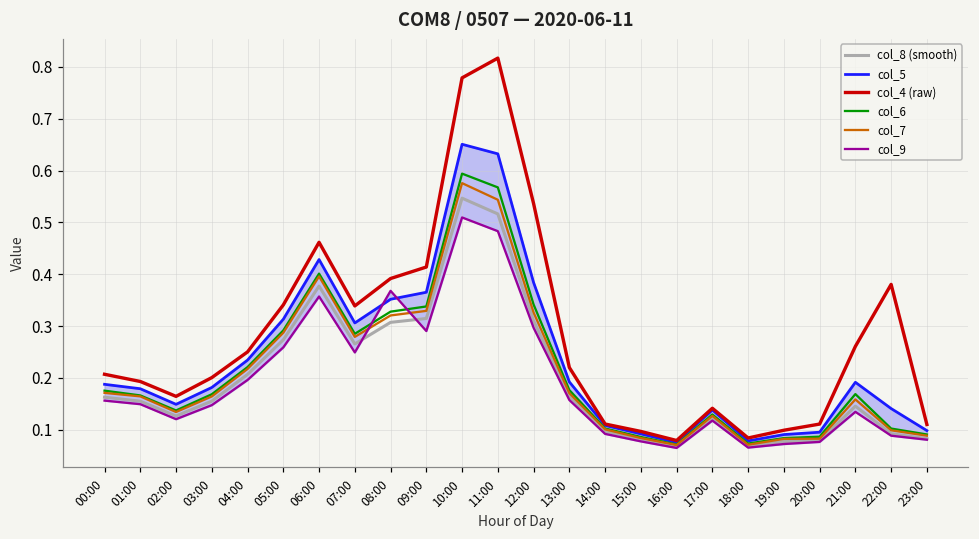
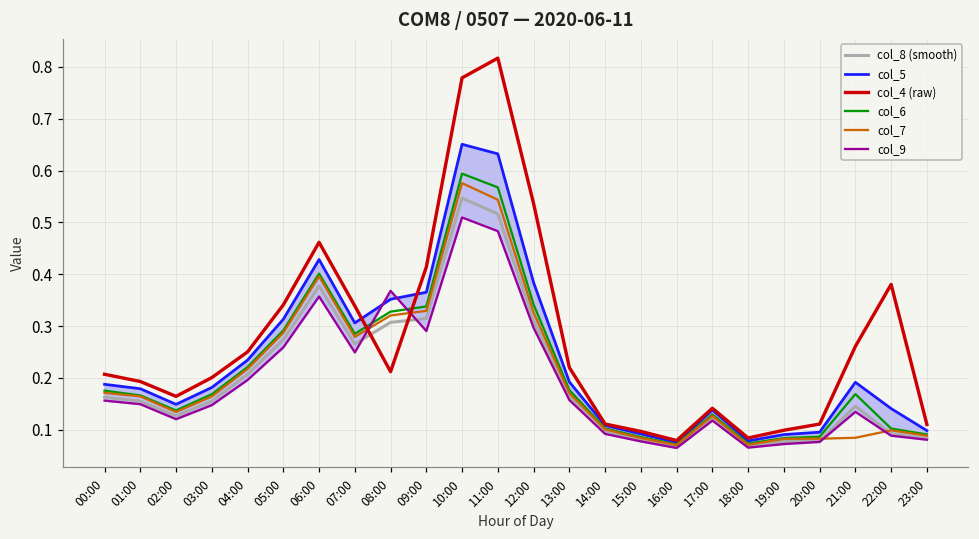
  {
    "col_8 (smooth)": {
      "00:00": 0.16,
      "01:00": 0.15,
      "02:00": 0.13,
      "03:00": 0.16,
      "04:00": 0.21,
      "05:00": 0.27,
      "06:00": 0.38,
      "07:00": 0.27,
      "08:00": 0.31,
      "09:00": 0.31,
      "10:00": 0.55,
      "11:00": 0.52,
      "12:00": 0.31,
      "13:00": 0.16,
      "21:00": 0.15
    },
    "col_4 (raw)": {
      "00:00": 0.21,
      "01:00": 0.19,
      "02:00": 0.16,
      "03:00": 0.20,
      "04:00": 0.25,
      "05:00": 0.34,
      "06:00": 0.46,
      "07:00": 0.34,
-     "08:00": 0.39,
+     "08:00": 0.21,
      "09:00": 0.41,
      "10:00": 0.78,
      "11:00": 0.82,
      "12:00": 0.54,
      "13:00": 0.22,
      "18:00": 0.08,
      "19:00": 0.10,
      "20:00": 0.11,
      "21:00": 0.26,
      "22:00": 0.38,
      "23:00": 0.11
    },
    "col_6": {
      "07:00": 0.29,
      "08:00": 0.33,
      "09:00": 0.34,
      "10:00": 0.59,
      "11:00": 0.57,
      "12:00": 0.34,
      "13:00": 0.18,
      "21:00": 0.17
    },
    "col_7": {
      "07:00": 0.28,
      "08:00": 0.32,
      "09:00": 0.33,
      "10:00": 0.58,
      "11:00": 0.54,
      "12:00": 0.33,
      "13:00": 0.17,
-     "21:00": 0.16
+     "21:00": 0.08
    },
    "col_9": {
      "00:00": 0.16,
      "01:00": 0.15,
      "02:00": 0.12,
      "03:00": 0.15,
      "04:00": 0.20,
      "05:00": 0.26,
      "06:00": 0.36,
      "07:00": 0.25,
      "09:00": 0.29,
      "10:00": 0.51,
      "11:00": 0.48,
      "12:00": 0.30,
      "13:00": 0.16,
      "21:00": 0.13
    }
  }
